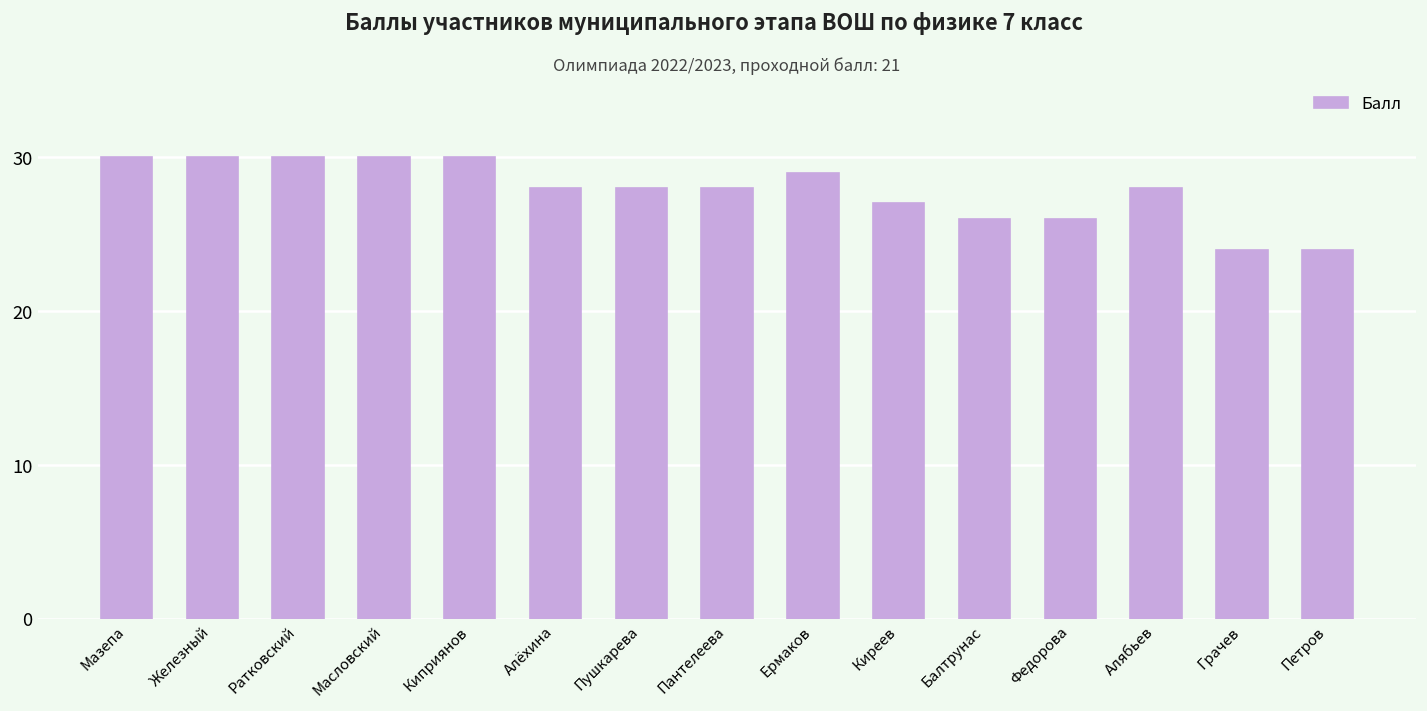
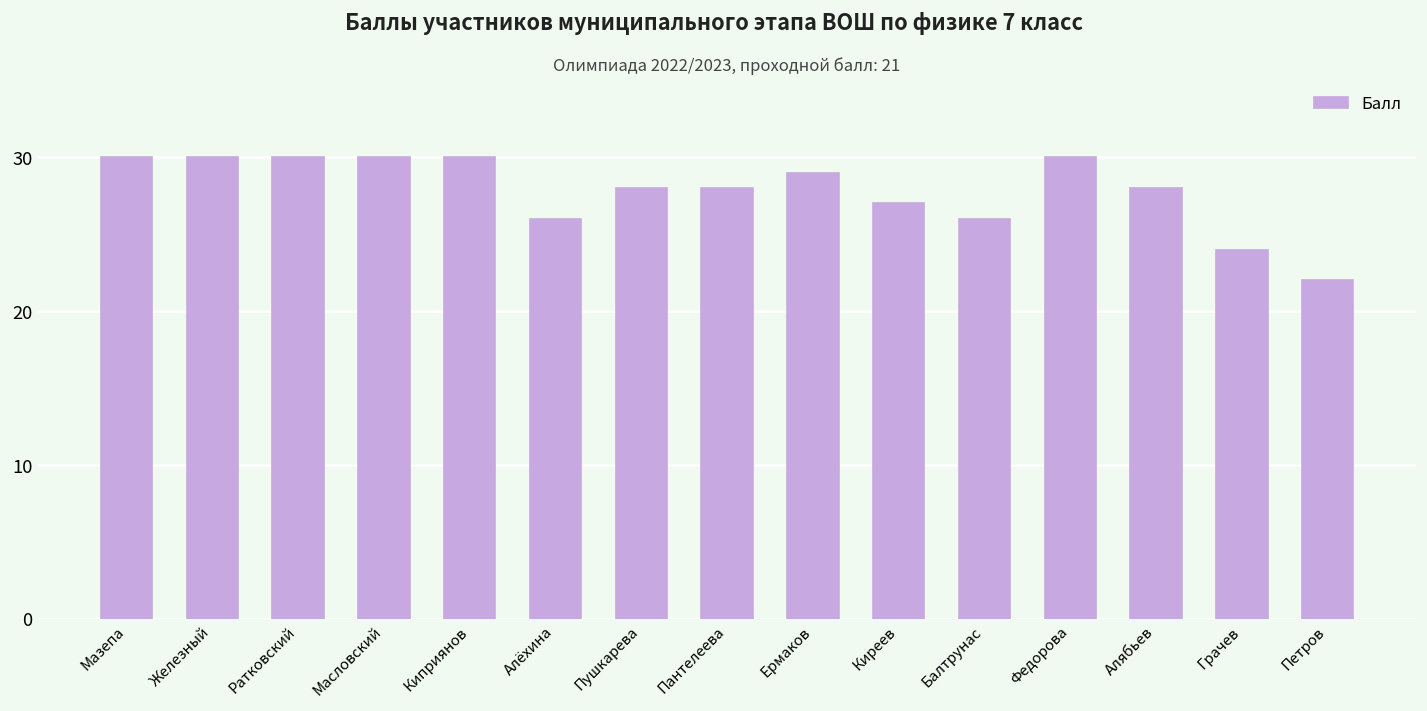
  {
    "Мазепа": 30,
    "Железный": 30,
    "Ратковский": 30,
    "Масловский": 30,
    "Киприянов": 30,
-   "Алёхина": 28,
+   "Алёхина": 26,
    "Пушкарева": 28,
    "Пантелеева": 28,
    "Ермаков": 29,
    "Киреев": 27,
    "Балтрунас": 26,
-   "Федорова": 26,
+   "Федорова": 30,
    "Алябьев": 28,
    "Грачев": 24,
-   "Петров": 24
+   "Петров": 22
  }
